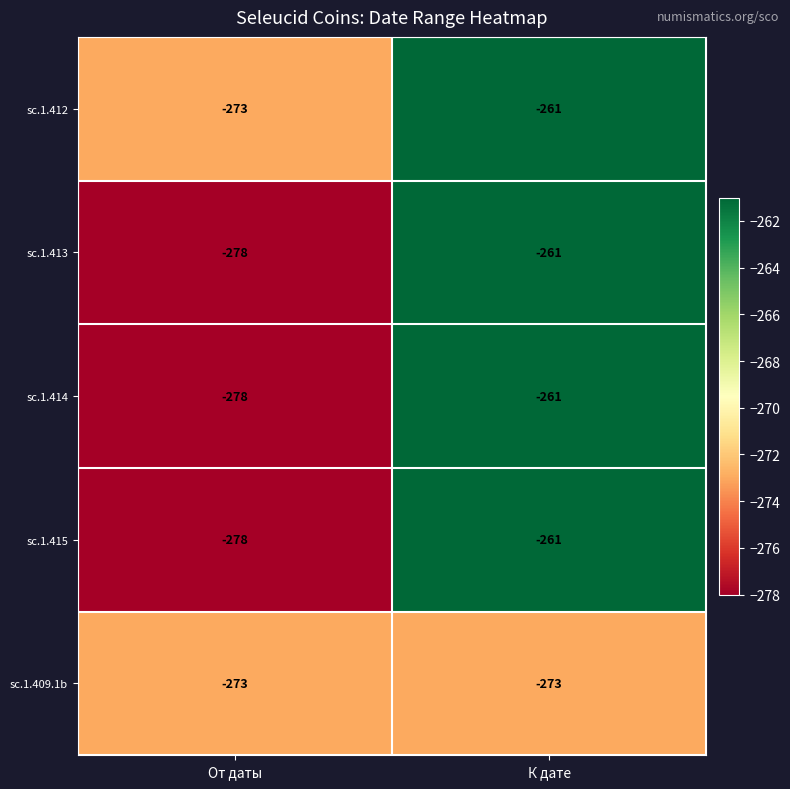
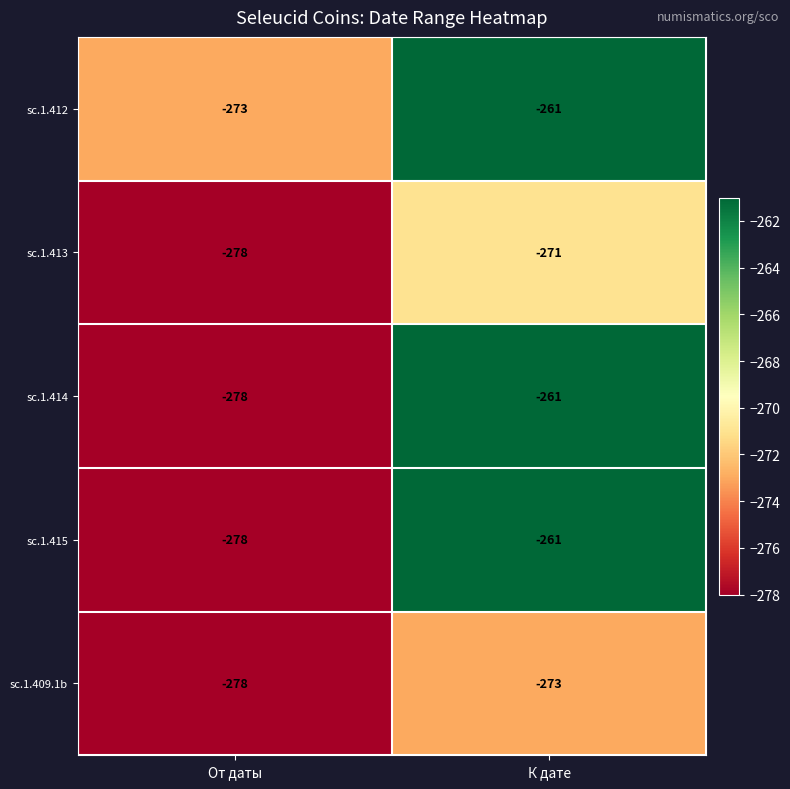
  {
    "sc.1.412": {
      "От даты": -273,
      "К дате": -261
    },
    "sc.1.413": {
      "От даты": -278,
-     "К дате": -261
+     "К дате": -271
    },
    "sc.1.414": {
      "От даты": -278,
      "К дате": -261
    },
    "sc.1.415": {
      "От даты": -278,
      "К дате": -261
    },
    "sc.1.409.1b": {
-     "От даты": -273,
+     "От даты": -278,
      "К дате": -273
    }
  }
